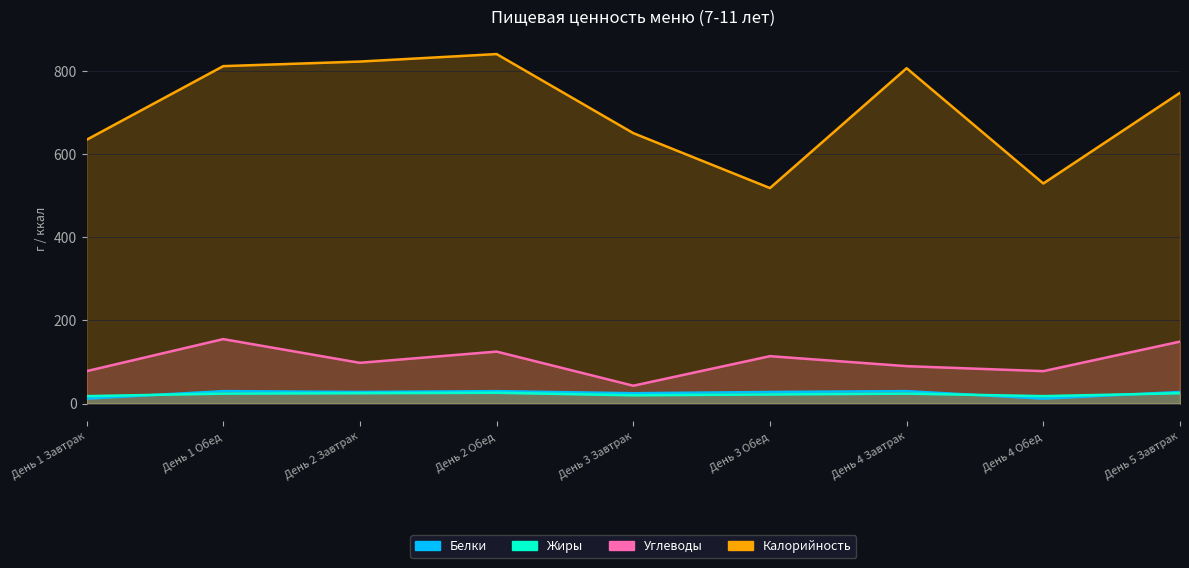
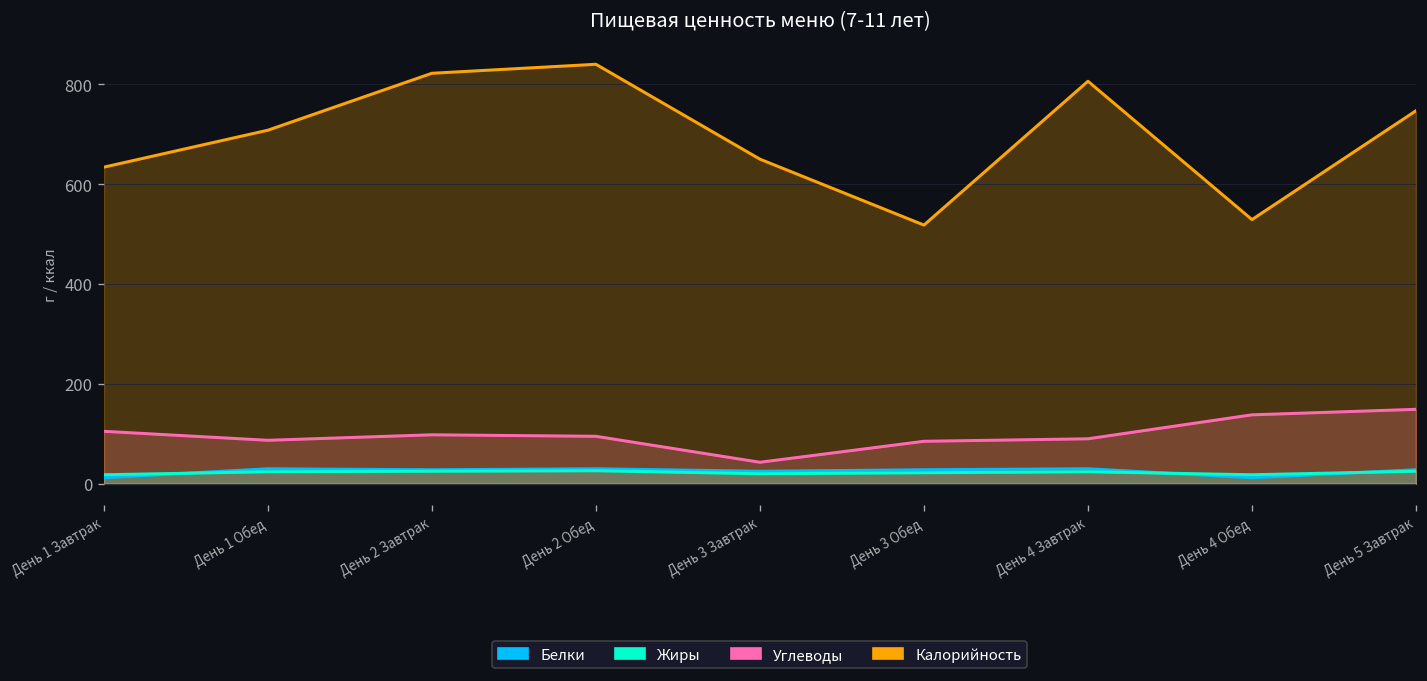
  {
    "Углеводы": {
-     "День 1 Завтрак": 80,
-     "День 1 Обед": 160,
+     "День 1 Завтрак": 110,
+     "День 1 Обед": 90,
      "День 2 Завтрак": 100,
-     "День 2 Обед": 130,
+     "День 2 Обед": 100,
      "День 3 Завтрак": 40,
-     "День 3 Обед": 110,
+     "День 3 Обед": 90,
      "День 4 Завтрак": 90,
-     "День 4 Обед": 80,
+     "День 4 Обед": 140,
      "День 5 Завтрак": 150
    },
    "Калорийность": {
      "День 1 Завтрак": 630,
-     "День 1 Обед": 810,
+     "День 1 Обед": 710,
      "День 2 Завтрак": 820,
      "День 2 Обед": 840,
      "День 3 Завтрак": 650,
      "День 3 Обед": 520,
      "День 4 Завтрак": 810,
      "День 4 Обед": 530,
      "День 5 Завтрак": 750
    }
  }
